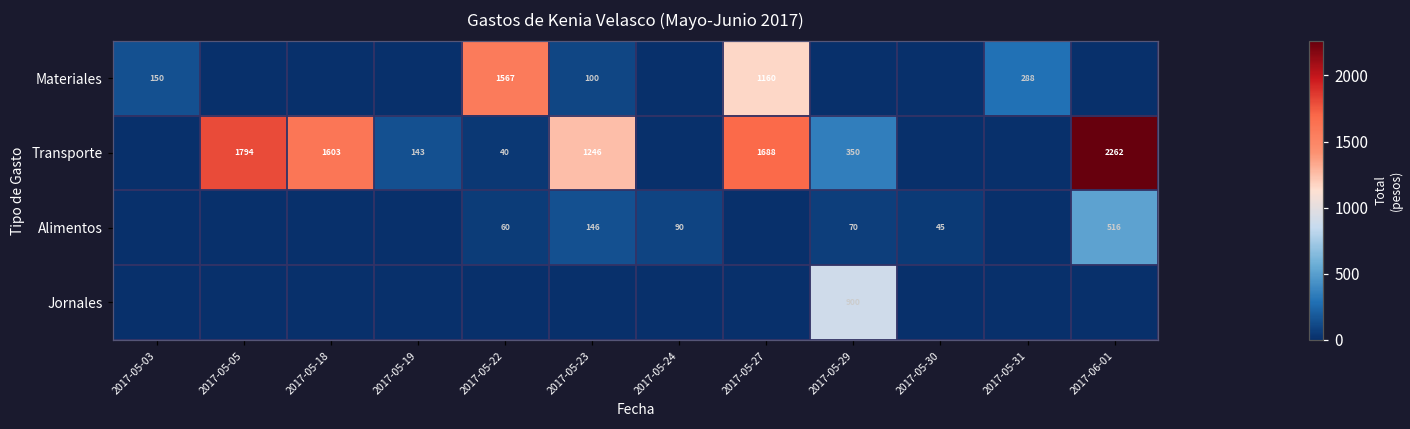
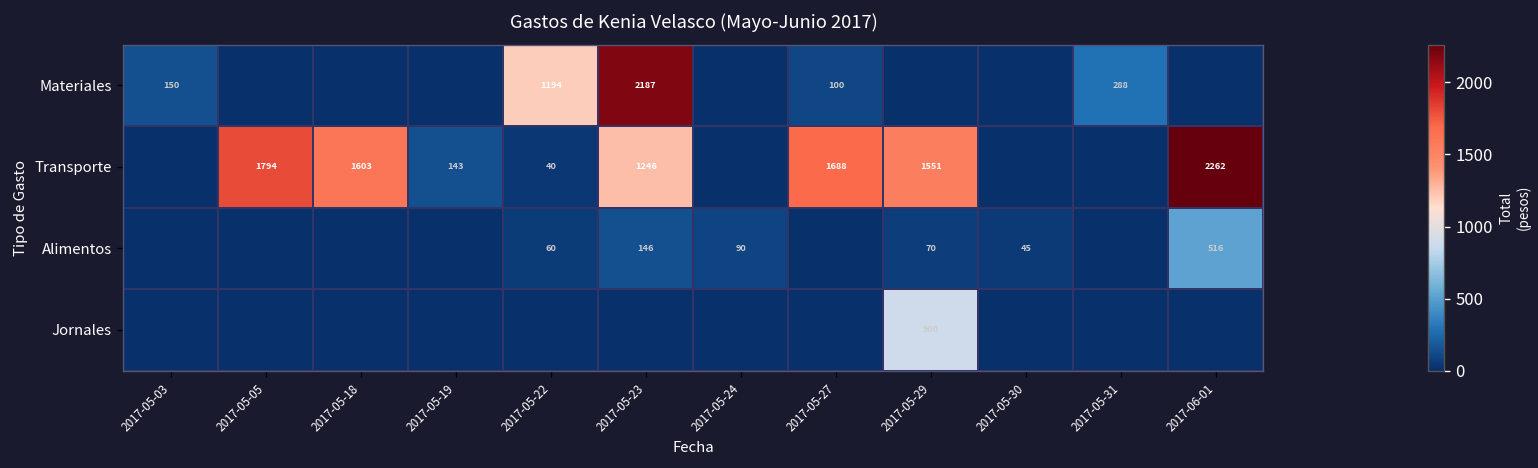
  {
    "Materiales": {
      "2017-05-03": 150,
-     "2017-05-22": 1567,
-     "2017-05-23": 100,
-     "2017-05-27": 1160,
+     "2017-05-22": 1194,
+     "2017-05-23": 2187,
+     "2017-05-27": 100,
      "2017-05-31": 288
    },
    "Transporte": {
      "2017-05-05": 1794,
      "2017-05-18": 1603,
      "2017-05-19": 143,
      "2017-05-22": 40,
      "2017-05-23": 1246,
      "2017-05-27": 1688,
-     "2017-05-29": 350,
+     "2017-05-29": 1551,
      "2017-06-01": 2262
    },
    "Alimentos": {
      "2017-05-22": 60,
      "2017-05-23": 146,
      "2017-05-24": 90,
      "2017-05-29": 70,
      "2017-05-30": 45,
      "2017-06-01": 516
    }
  }
